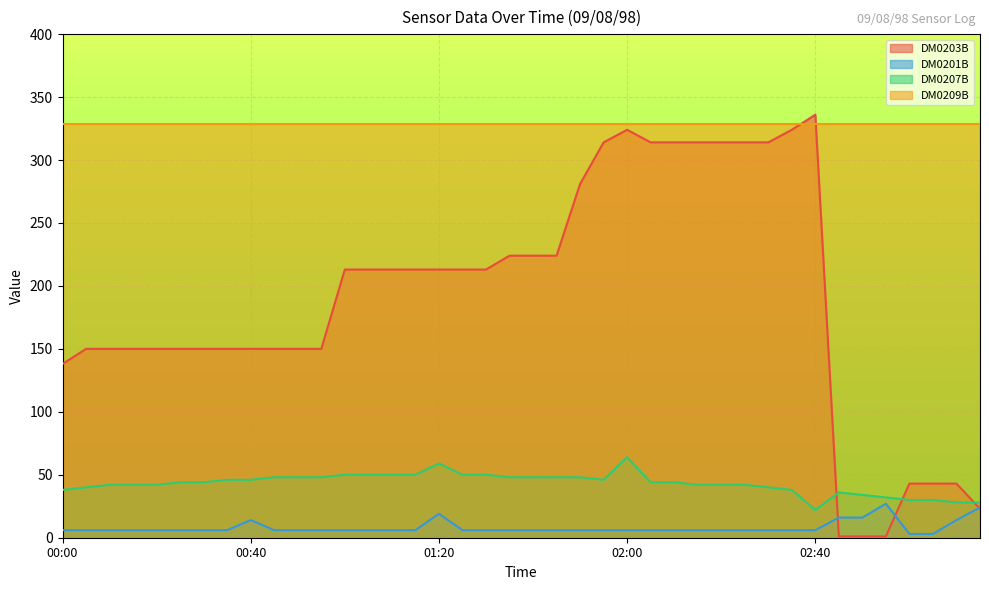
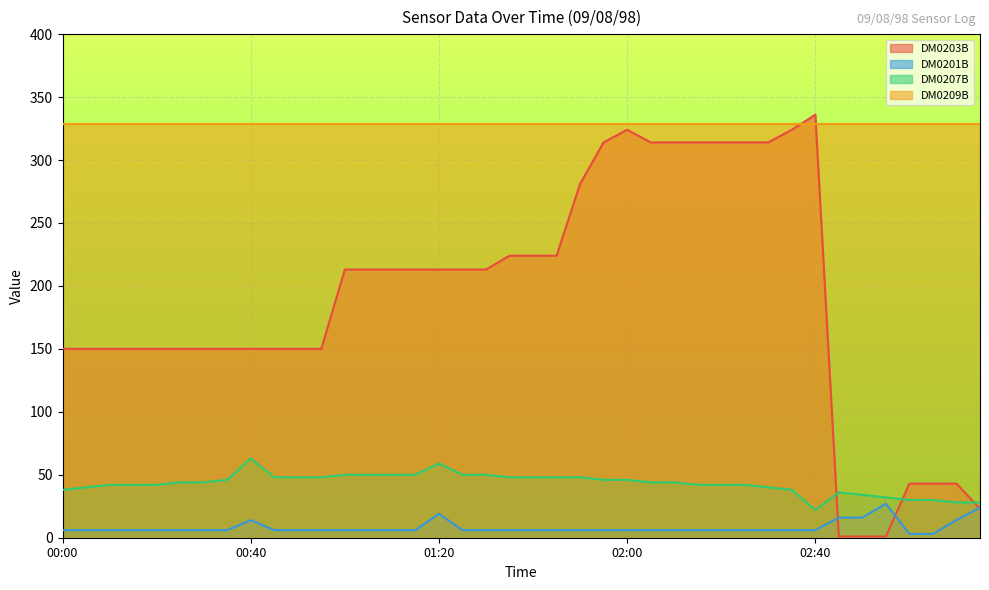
  {
    "DM0203B": {
-     "00:00": 138,
+     "00:00": 150,
      "00:40": 150,
      "01:20": 213,
      "02:00": 324,
      "02:40": 336
    },
    "DM0201B": {
      "00:00": 6,
      "00:40": 14,
      "01:20": 19,
      "02:00": 6,
      "02:40": 6
    },
    "DM0207B": {
      "00:00": 38,
-     "00:40": 46,
+     "00:40": 63,
      "01:20": 59,
-     "02:00": 64,
+     "02:00": 46,
      "02:40": 22
    },
    "DM0209B": {
      "00:00": 328,
      "00:40": 328,
      "01:20": 328,
      "02:00": 328,
      "02:40": 328
    }
  }
